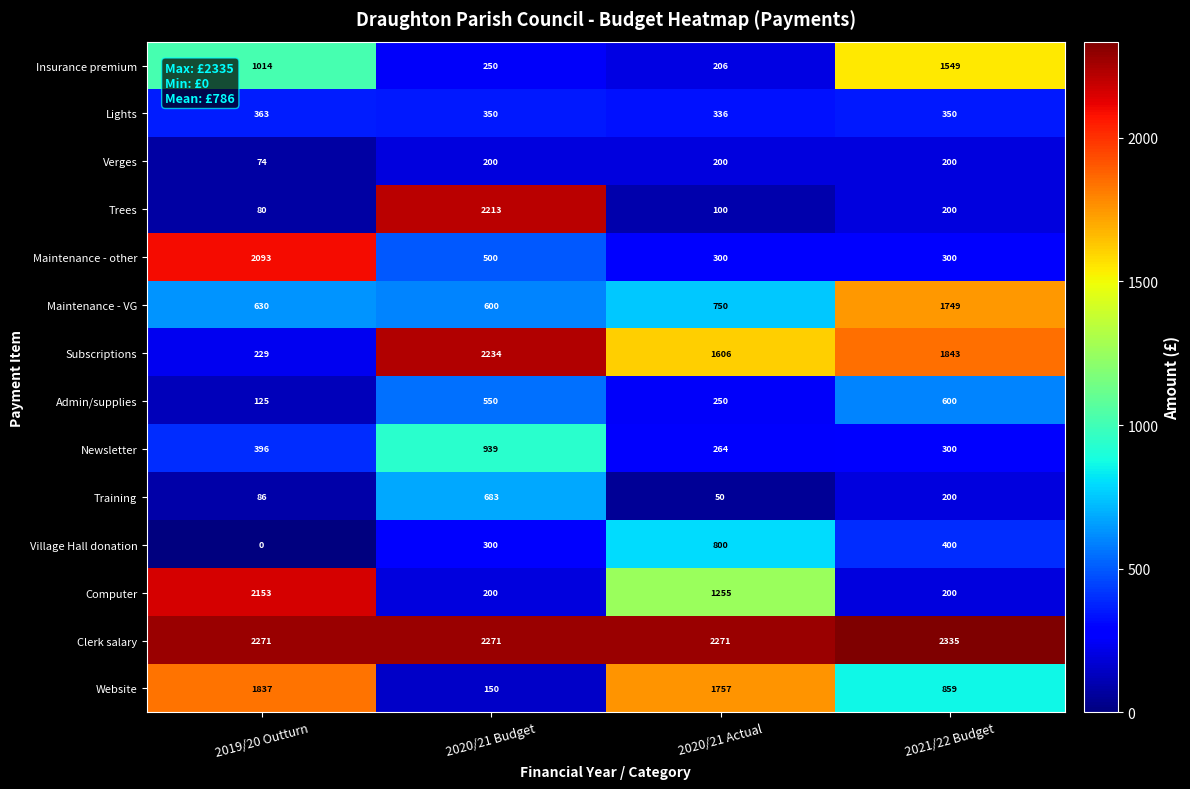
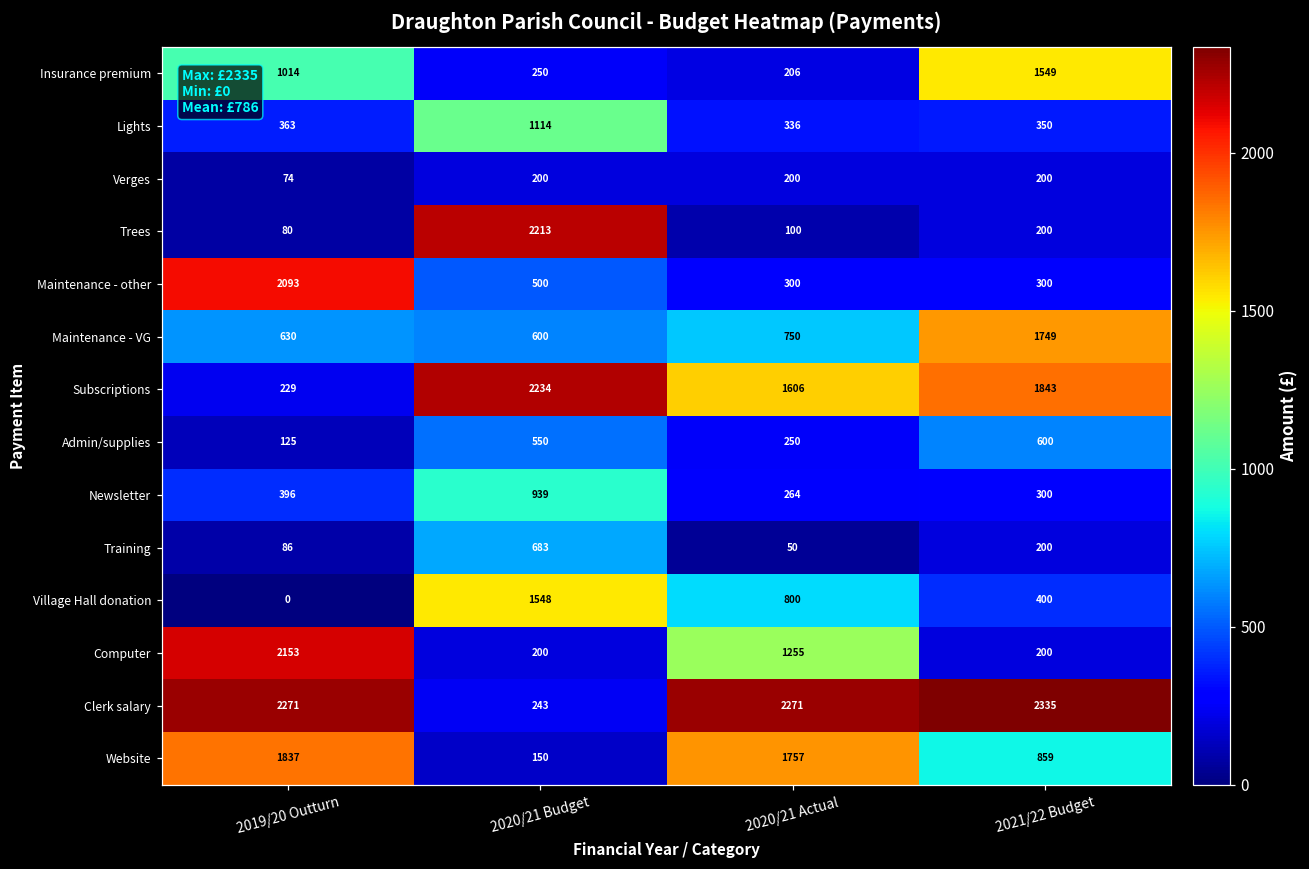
  {
    "Insurance premium": {
      "2019/20 Outturn": 1014,
      "2020/21 Budget": 250,
      "2020/21 Actual": 206,
      "2021/22 Budget": 1549
    },
    "Lights": {
      "2019/20 Outturn": 363,
-     "2020/21 Budget": 350,
+     "2020/21 Budget": 1114,
      "2020/21 Actual": 336,
      "2021/22 Budget": 350
    },
    "Verges": {
      "2019/20 Outturn": 74,
      "2020/21 Budget": 200,
      "2020/21 Actual": 200,
      "2021/22 Budget": 200
    },
    "Trees": {
      "2019/20 Outturn": 80,
      "2020/21 Budget": 2213,
      "2020/21 Actual": 100,
      "2021/22 Budget": 200
    },
    "Maintenance - other": {
      "2019/20 Outturn": 2093,
      "2020/21 Budget": 500,
      "2020/21 Actual": 300,
      "2021/22 Budget": 300
    },
    "Maintenance - VG": {
      "2019/20 Outturn": 630,
      "2020/21 Budget": 600,
      "2020/21 Actual": 750,
      "2021/22 Budget": 1749
    },
    "Subscriptions": {
      "2019/20 Outturn": 229,
      "2020/21 Budget": 2234,
      "2020/21 Actual": 1606,
      "2021/22 Budget": 1843
    },
    "Admin/supplies": {
      "2019/20 Outturn": 125,
      "2020/21 Budget": 550,
      "2020/21 Actual": 250,
      "2021/22 Budget": 600
    },
    "Newsletter": {
      "2019/20 Outturn": 396,
      "2020/21 Budget": 939,
      "2020/21 Actual": 264,
      "2021/22 Budget": 300
    },
    "Training": {
      "2019/20 Outturn": 86,
      "2020/21 Budget": 683,
      "2020/21 Actual": 50,
      "2021/22 Budget": 200
    },
    "Village Hall donation": {
      "2019/20 Outturn": 0,
-     "2020/21 Budget": 300,
+     "2020/21 Budget": 1548,
      "2020/21 Actual": 800,
      "2021/22 Budget": 400
    },
    "Computer": {
      "2019/20 Outturn": 2153,
      "2020/21 Budget": 200,
      "2020/21 Actual": 1255,
      "2021/22 Budget": 200
    },
    "Clerk salary": {
      "2019/20 Outturn": 2271,
-     "2020/21 Budget": 2271,
+     "2020/21 Budget": 243,
      "2020/21 Actual": 2271,
      "2021/22 Budget": 2335
    },
    "Website": {
      "2019/20 Outturn": 1837,
      "2020/21 Budget": 150,
      "2020/21 Actual": 1757,
      "2021/22 Budget": 859
    }
  }
